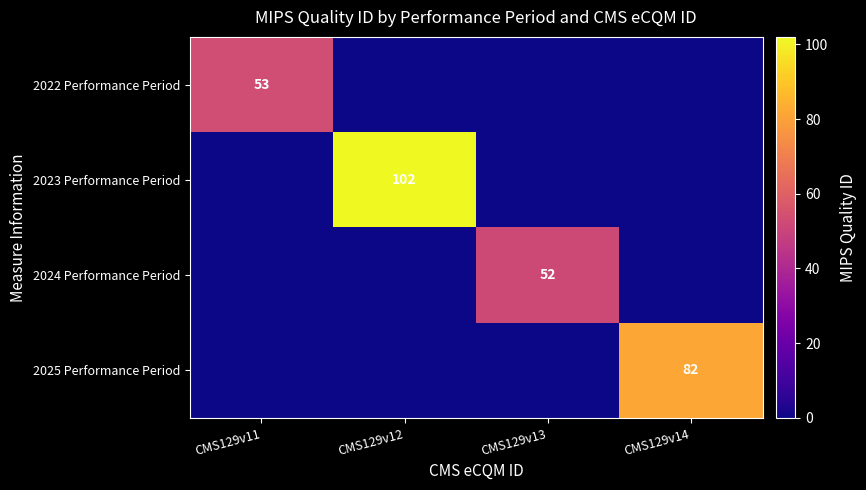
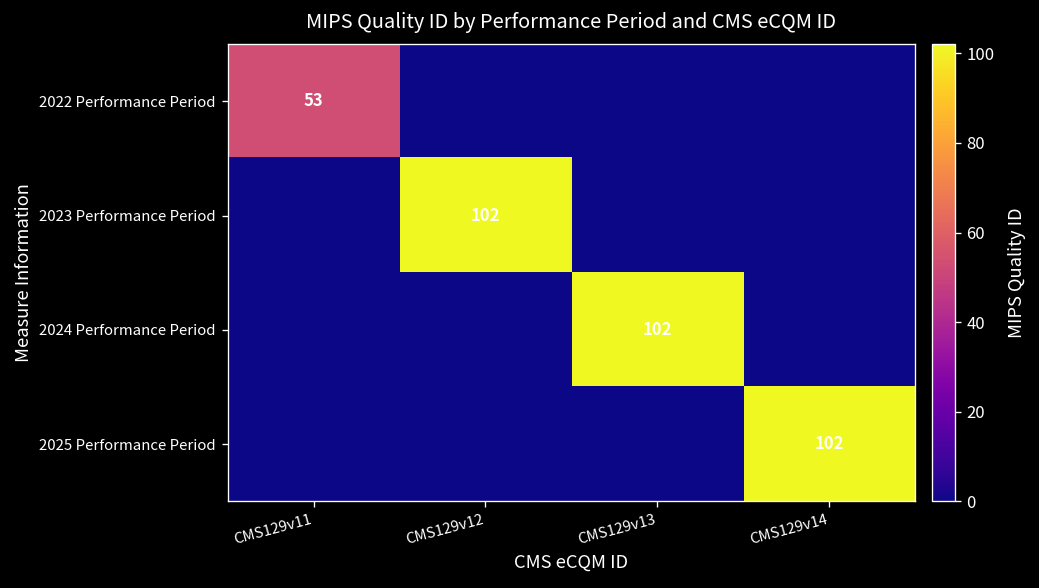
  {
    "2022 Performance Period": {
      "CMS129v11": 53
    },
    "2023 Performance Period": {
      "CMS129v12": 102
    },
    "2024 Performance Period": {
-     "CMS129v13": 52
+     "CMS129v13": 102
    },
    "2025 Performance Period": {
-     "CMS129v14": 82
+     "CMS129v14": 102
    }
  }
